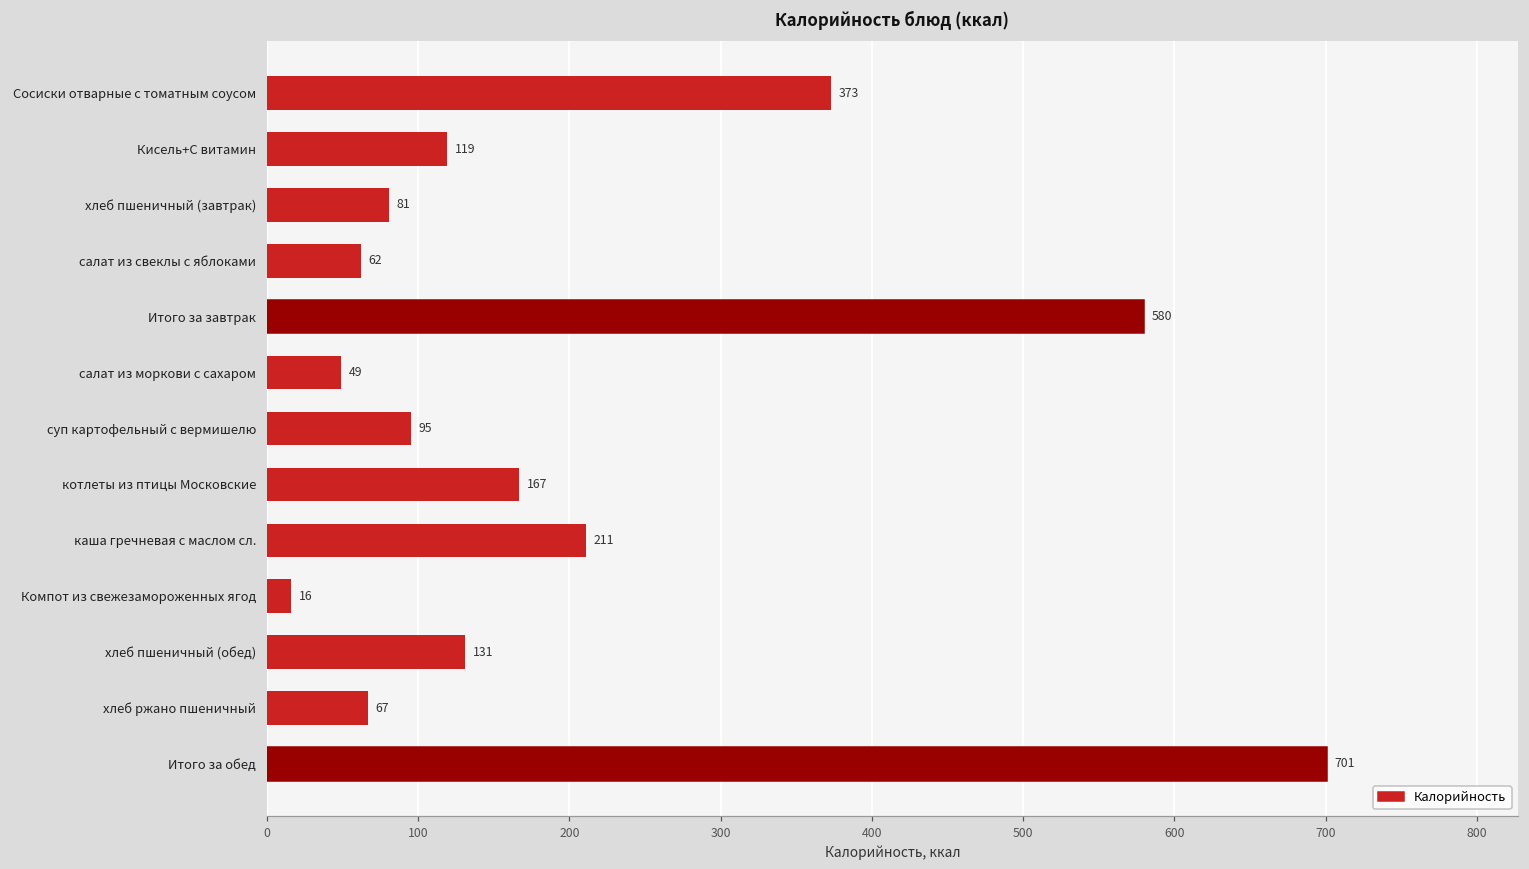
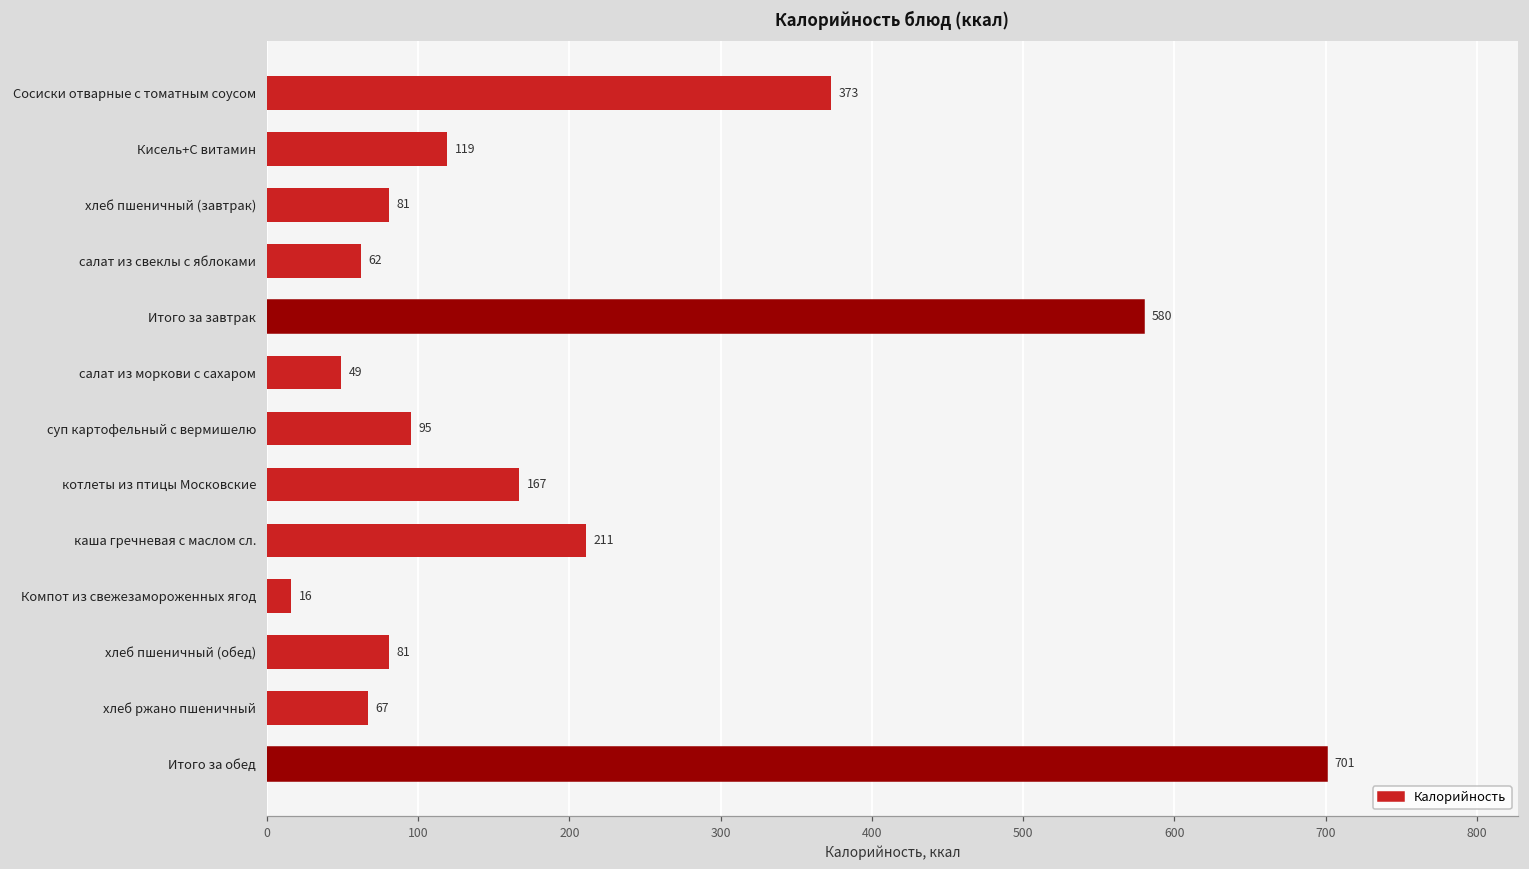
  {
    "Сосиски отварные с томатным соусом": 373,
    "Кисель+С витамин": 119,
    "хлеб пшеничный (завтрак)": 81,
    "салат из свеклы с яблоками": 62,
    "Итого за завтрак": 580,
    "салат из моркови с сахаром": 49,
    "суп картофельный с вермишелю": 95,
    "котлеты из птицы Московские": 167,
    "каша гречневая с маслом сл.": 211,
    "Компот из свежезамороженных ягод": 16,
-   "хлеб пшеничный (обед)": 131,
+   "хлеб пшеничный (обед)": 81,
    "хлеб ржано пшеничный": 67,
    "Итого за обед": 701
  }
